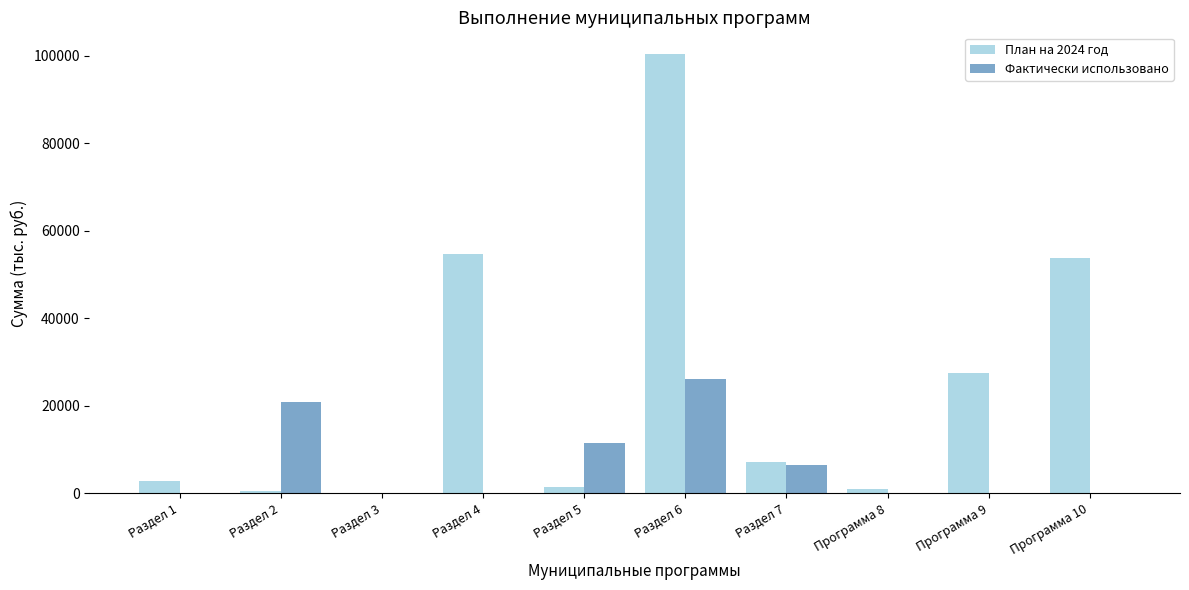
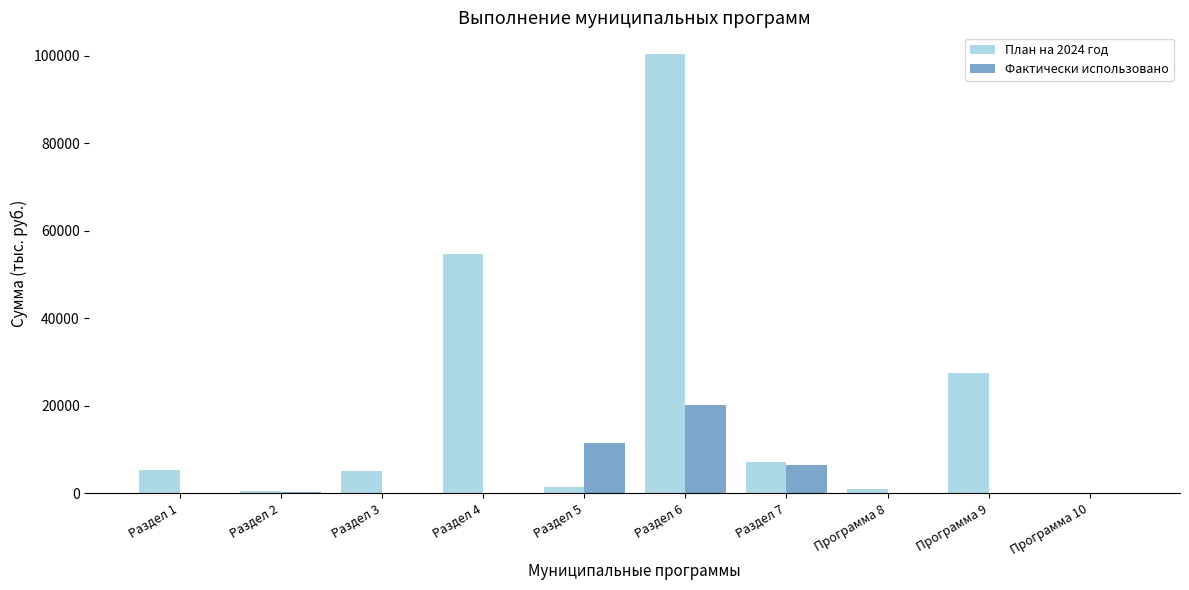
  {
    "План на 2024 год": {
-     "Раздел 1": 3000,
-     "Раздел 3": 0,
+     "Раздел 1": 5000,
+     "Раздел 3": 5000,
      "Раздел 4": 55000,
      "Раздел 5": 2000,
      "Раздел 6": 100000,
      "Раздел 7": 7000,
      "Программа 8": 1000,
      "Программа 9": 27000,
-     "Программа 10": 54000
+     "Программа 10": 0
    },
    "Фактически использовано": {
      "Раздел 1": 0,
-     "Раздел 2": 21000,
+     "Раздел 2": 0,
      "Раздел 3": 0,
      "Раздел 5": 12000,
-     "Раздел 6": 26000,
+     "Раздел 6": 20000,
      "Раздел 7": 7000,
      "Программа 8": 0,
      "Программа 9": 0,
      "Программа 10": 0
    }
  }
